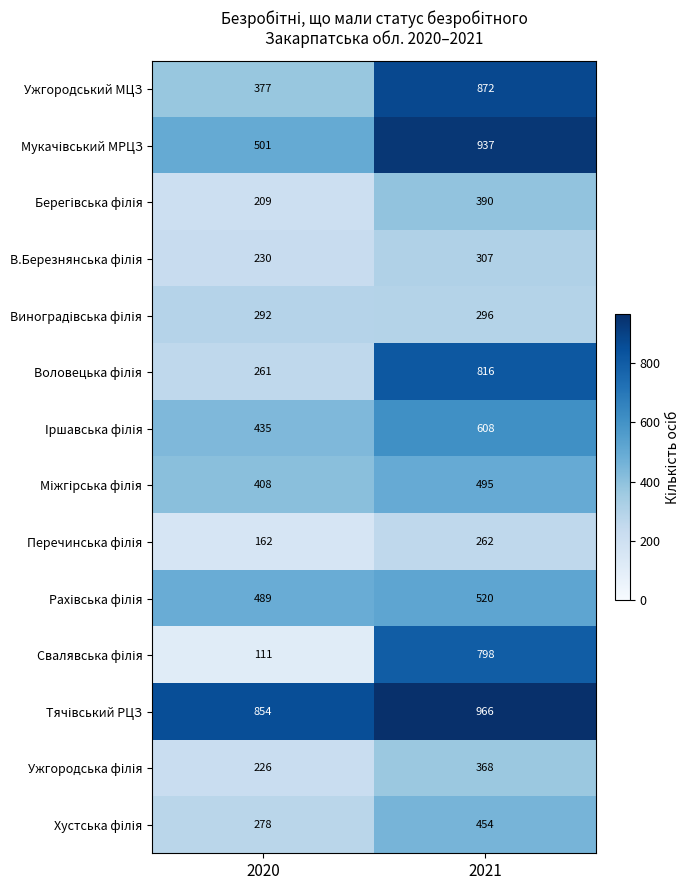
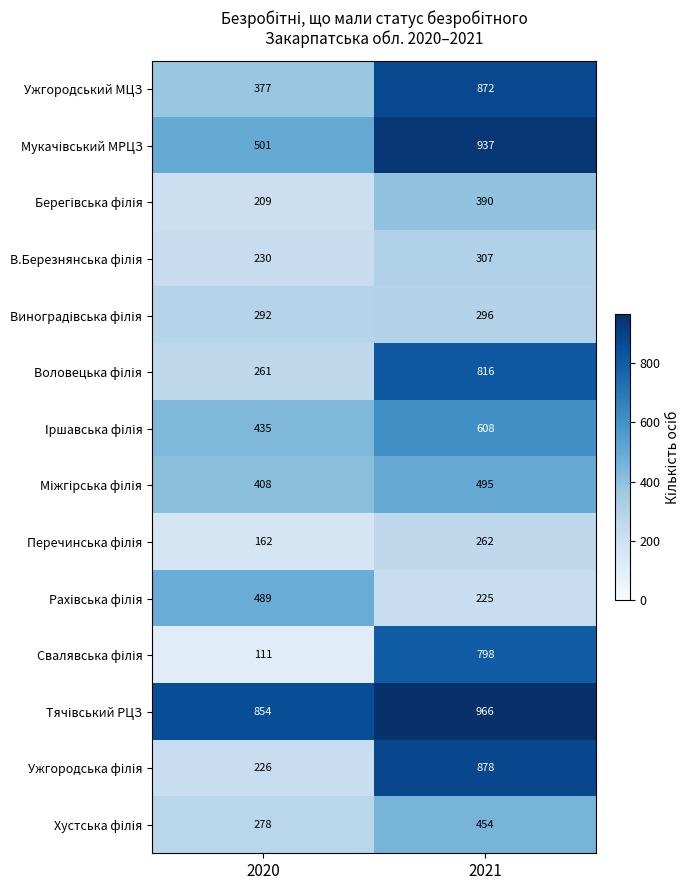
  {
    "Ужгородський МЦЗ": {
      "2020": 377,
      "2021": 872
    },
    "Мукачівський МРЦЗ": {
      "2020": 501,
      "2021": 937
    },
    "Берегівська філія": {
      "2020": 209,
      "2021": 390
    },
    "В.Березнянська філія": {
      "2020": 230,
      "2021": 307
    },
    "Виноградівська філія": {
      "2020": 292,
      "2021": 296
    },
    "Воловецька філія": {
      "2020": 261,
      "2021": 816
    },
    "Іршавська філія": {
      "2020": 435,
      "2021": 608
    },
    "Міжгірська філія": {
      "2020": 408,
      "2021": 495
    },
    "Перечинська філія": {
      "2020": 162,
      "2021": 262
    },
    "Рахівська філія": {
      "2020": 489,
-     "2021": 520
+     "2021": 225
    },
    "Свалявська філія": {
      "2020": 111,
      "2021": 798
    },
    "Тячівський РЦЗ": {
      "2020": 854,
      "2021": 966
    },
    "Ужгородська філія": {
      "2020": 226,
-     "2021": 368
+     "2021": 878
    },
    "Хустська філія": {
      "2020": 278,
      "2021": 454
    }
  }
